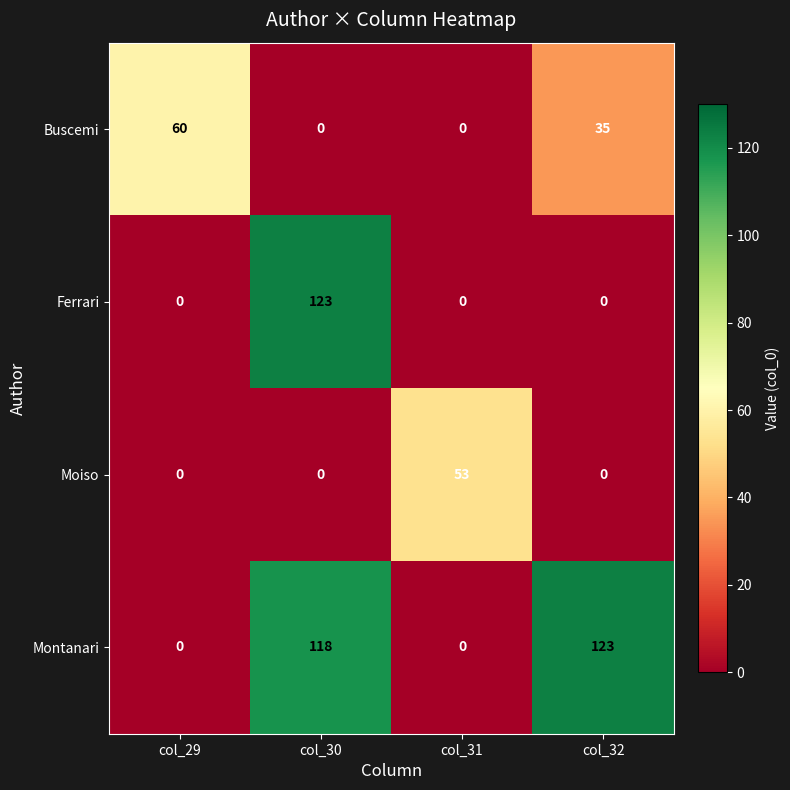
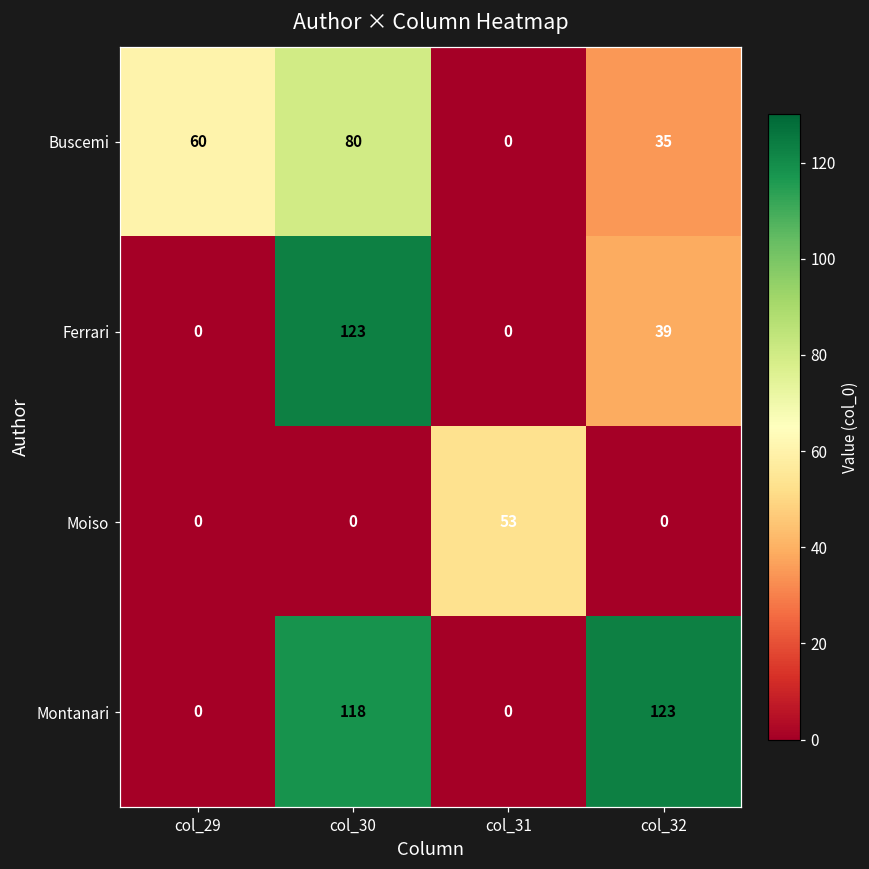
  {
    "Buscemi": {
      "col_29": 60,
-     "col_30": 0,
+     "col_30": 80,
      "col_31": 0,
      "col_32": 35
    },
    "Ferrari": {
      "col_29": 0,
      "col_30": 123,
      "col_31": 0,
-     "col_32": 0
+     "col_32": 39
    },
    "Moiso": {
      "col_29": 0,
      "col_30": 0,
      "col_31": 53,
      "col_32": 0
    },
    "Montanari": {
      "col_29": 0,
      "col_30": 118,
      "col_31": 0,
      "col_32": 123
    }
  }
